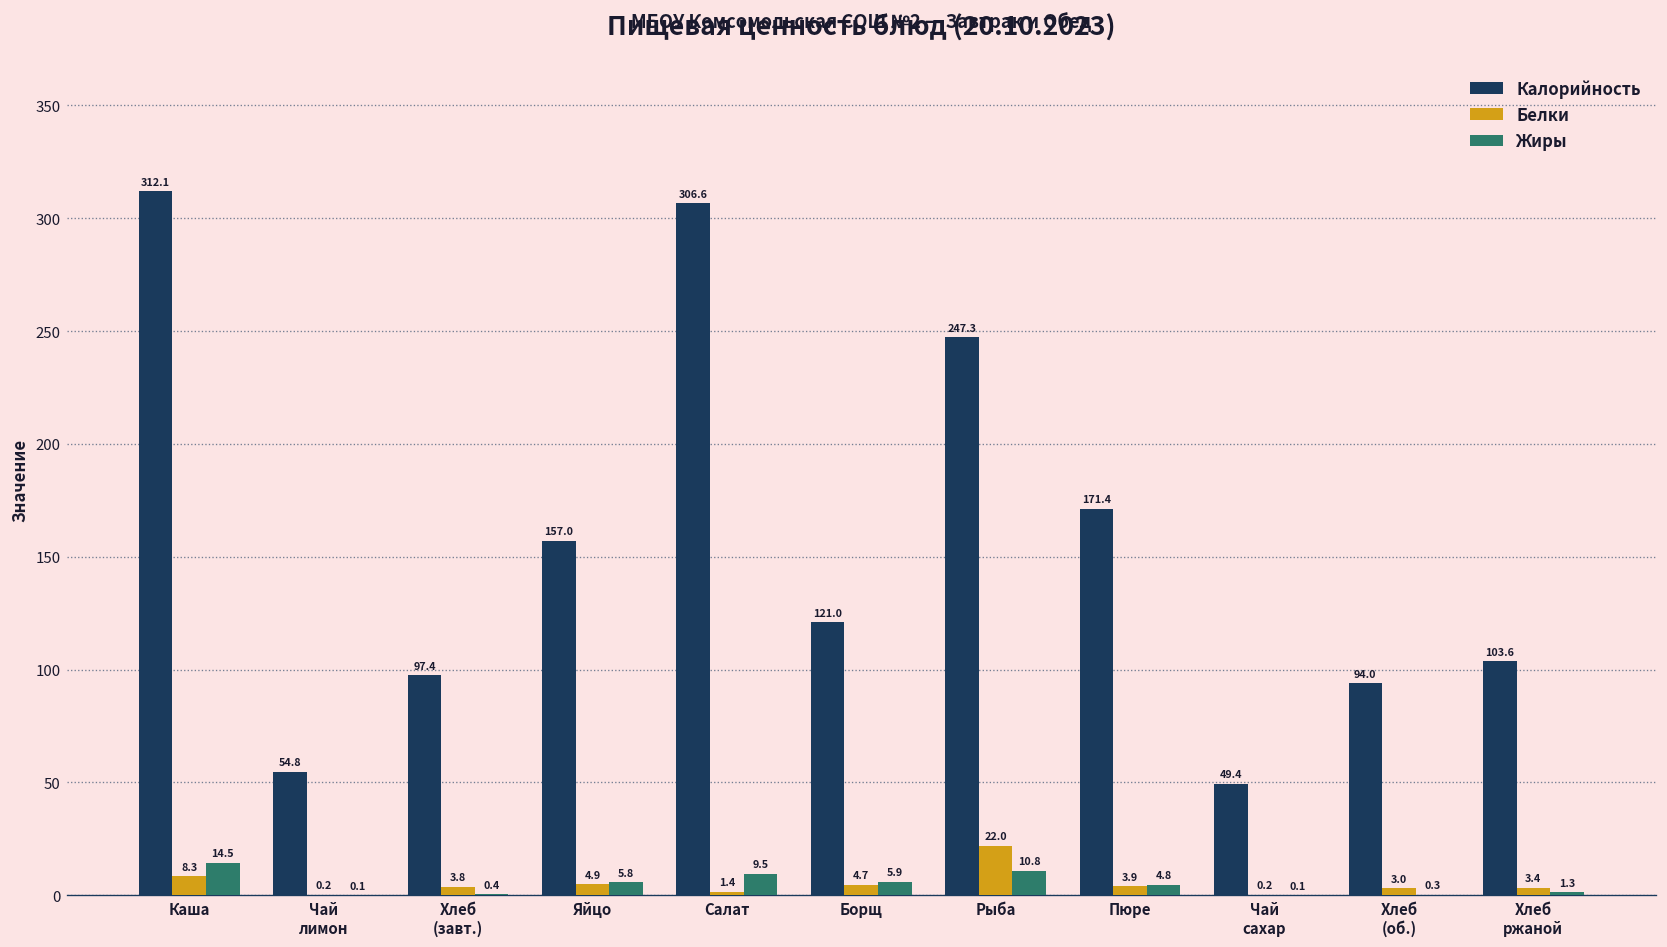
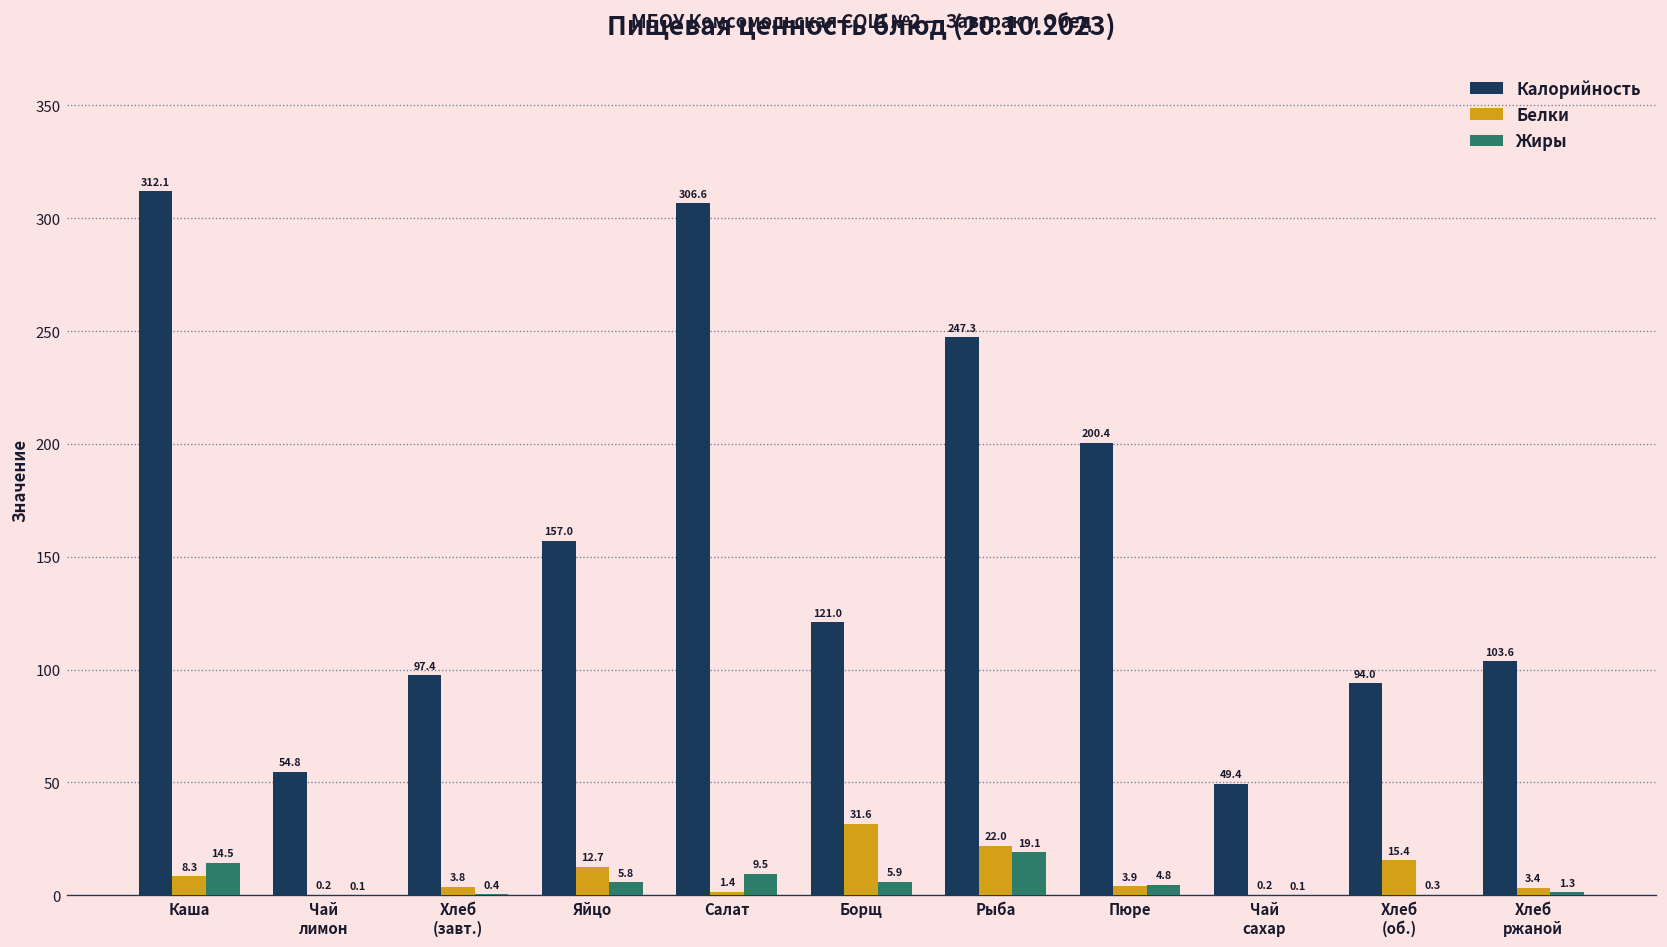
  {
    "Калорийность": {
      "Каша": 312.1,
      "Чай лимон": 54.8,
      "Хлеб (завт.)": 97.4,
      "Яйцо": 157.0,
      "Салат": 306.6,
      "Борщ": 121.0,
      "Рыба": 247.3,
-     "Пюре": 171.4,
+     "Пюре": 200.4,
      "Чай сахар": 49.4,
      "Хлеб (об.)": 94.0,
      "Хлеб ржаной": 103.6
    },
    "Белки": {
      "Каша": 8.3,
      "Чай лимон": 0.2,
      "Хлеб (завт.)": 3.8,
-     "Яйцо": 4.9,
+     "Яйцо": 12.7,
      "Салат": 1.4,
-     "Борщ": 4.7,
+     "Борщ": 31.6,
      "Рыба": 22.0,
      "Пюре": 3.9,
      "Чай сахар": 0.2,
-     "Хлеб (об.)": 3.0,
+     "Хлеб (об.)": 15.4,
      "Хлеб ржаной": 3.4
    },
    "Жиры": {
      "Каша": 14.5,
      "Чай лимон": 0.1,
      "Хлеб (завт.)": 0.4,
      "Яйцо": 5.8,
      "Салат": 9.5,
      "Борщ": 5.9,
-     "Рыба": 10.8,
+     "Рыба": 19.1,
      "Пюре": 4.8,
      "Чай сахар": 0.1,
      "Хлеб (об.)": 0.3,
      "Хлеб ржаной": 1.3
    }
  }
